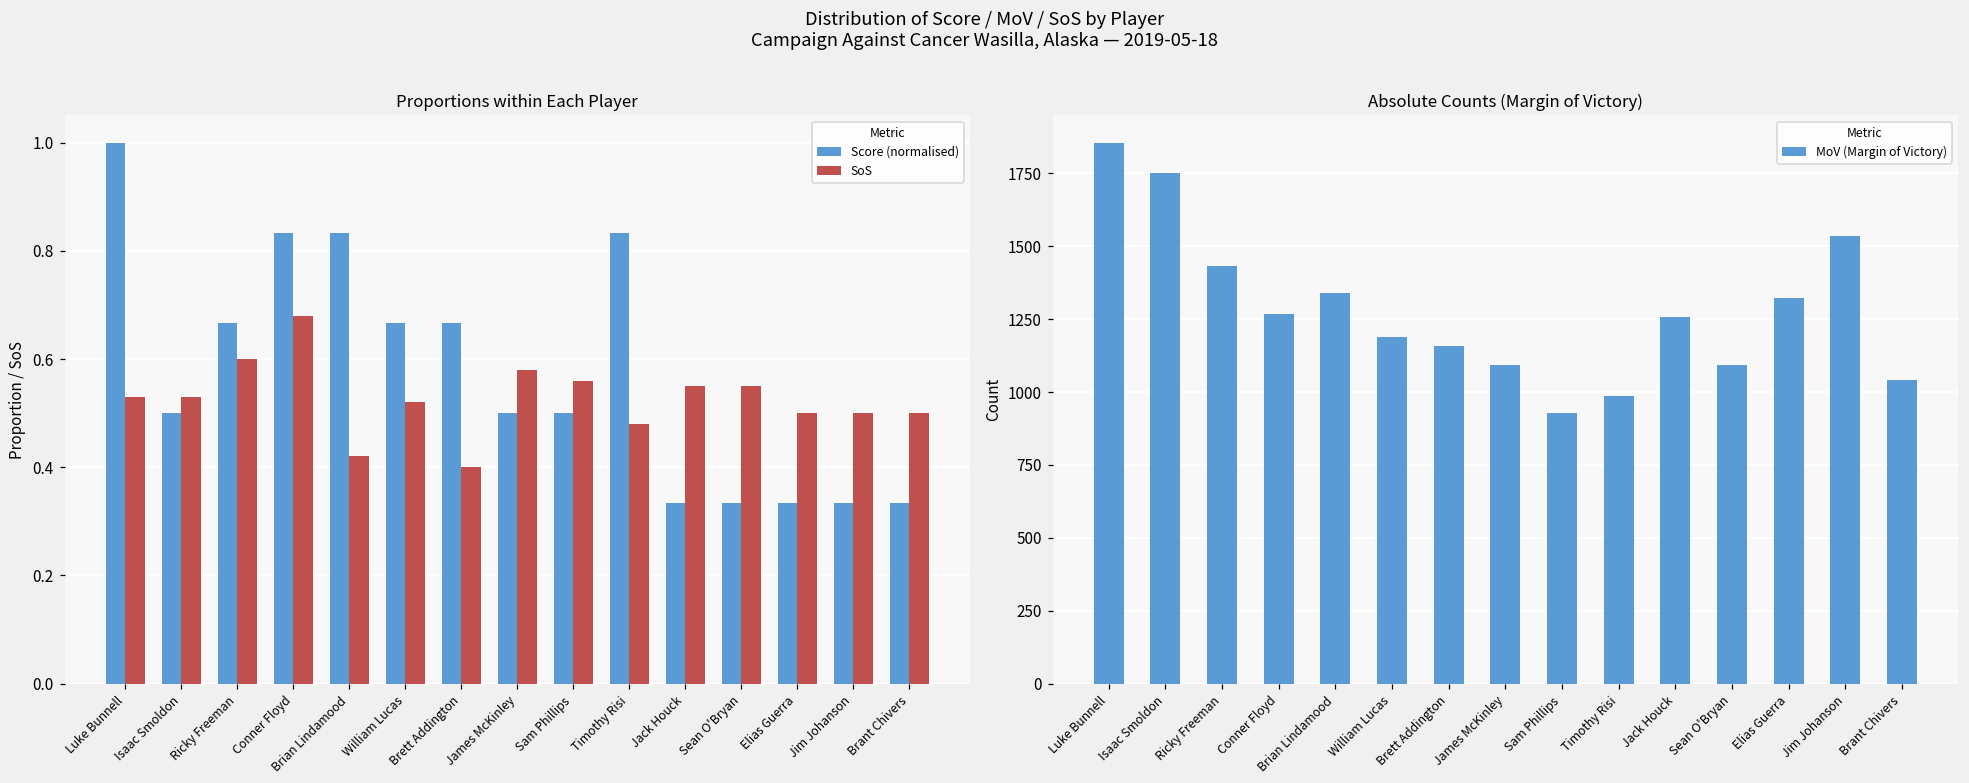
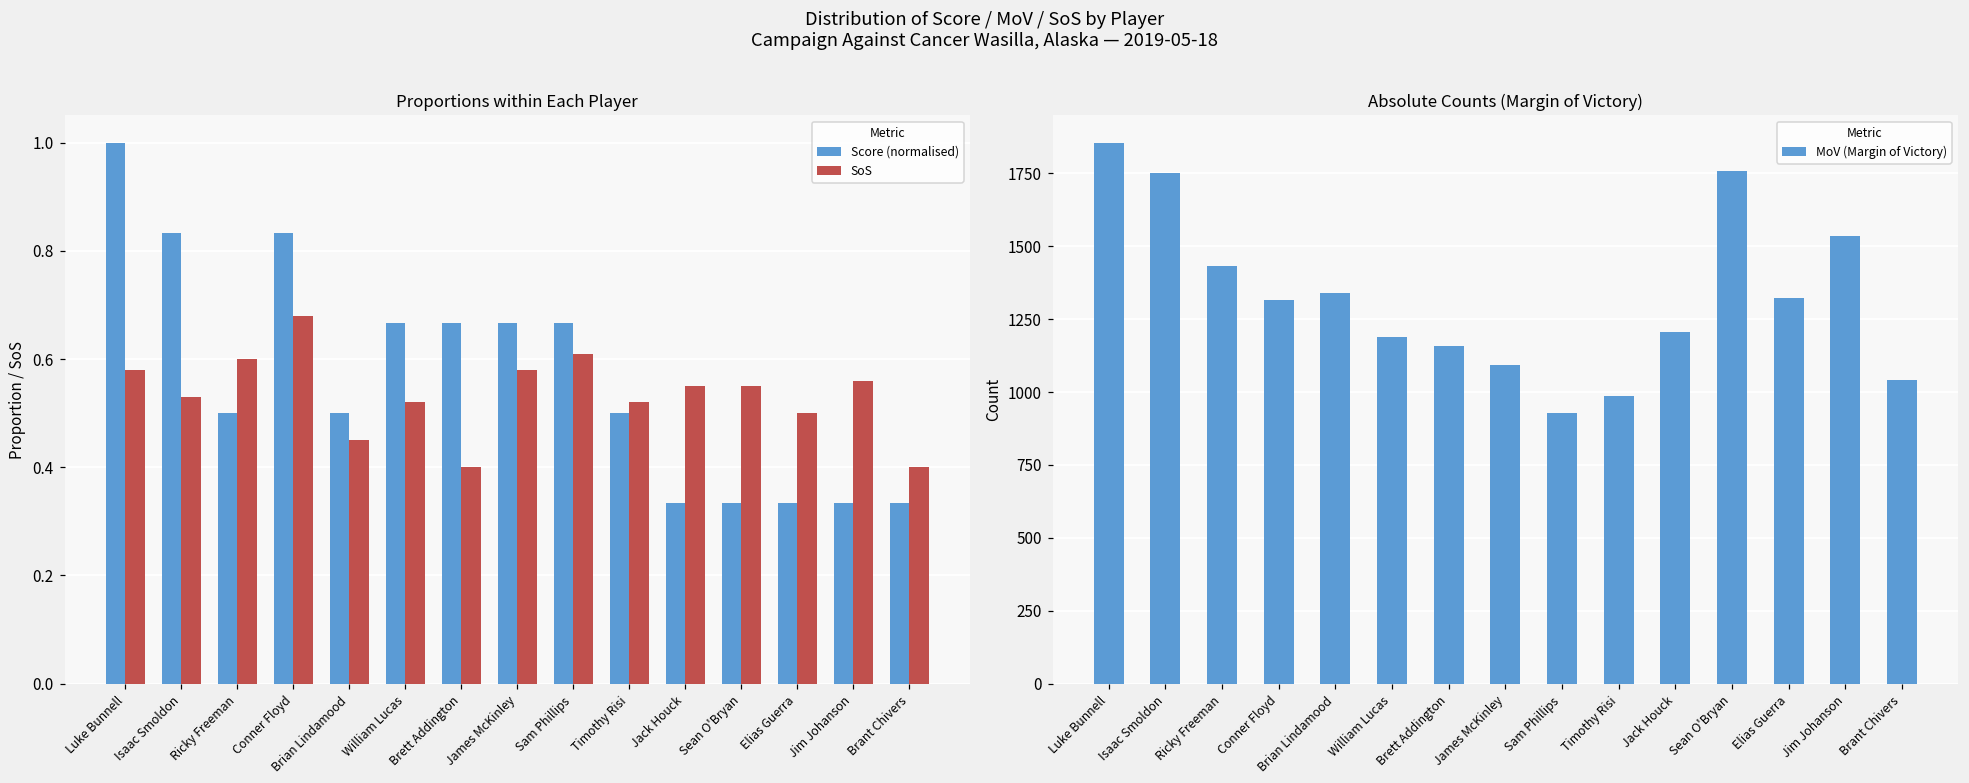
  {
    "Proportions within Each Player": {
      "Score (normalised)": {
        "Luke Bunnell": 1.00,
-       "Isaac Smoldon": 0.50,
-       "Ricky Freeman": 0.67,
+       "Isaac Smoldon": 0.83,
+       "Ricky Freeman": 0.50,
        "Conner Floyd": 0.83,
-       "Brian Lindamood": 0.83,
+       "Brian Lindamood": 0.50,
        "William Lucas": 0.67,
        "Brett Addington": 0.67,
-       "James McKinley": 0.50,
-       "Sam Phillips": 0.50,
-       "Timothy Risi": 0.83,
+       "James McKinley": 0.67,
+       "Sam Phillips": 0.67,
+       "Timothy Risi": 0.50,
        "Jack Houck": 0.33,
        "Sean O'Bryan": 0.33,
        "Elias Guerra": 0.33,
        "Jim Johanson": 0.33,
        "Brant Chivers": 0.33
      },
      "SoS": {
-       "Luke Bunnell": 0.53,
+       "Luke Bunnell": 0.58,
        "Isaac Smoldon": 0.53,
        "Ricky Freeman": 0.60,
        "Conner Floyd": 0.68,
-       "Brian Lindamood": 0.42,
+       "Brian Lindamood": 0.45,
        "William Lucas": 0.52,
        "Brett Addington": 0.40,
        "James McKinley": 0.58,
-       "Sam Phillips": 0.56,
-       "Timothy Risi": 0.48,
+       "Sam Phillips": 0.61,
+       "Timothy Risi": 0.52,
        "Jack Houck": 0.55,
        "Sean O'Bryan": 0.55,
        "Elias Guerra": 0.50,
-       "Jim Johanson": 0.50,
-       "Brant Chivers": 0.5
+       "Jim Johanson": 0.56,
+       "Brant Chivers": 0.4
      }
    },
    "Absolute Counts (Margin of Victory)": {
      "Luke Bunnell": 1850,
      "Isaac Smoldon": 1750,
      "Ricky Freeman": 1430,
-     "Conner Floyd": 1270,
+     "Conner Floyd": 1320,
      "Brian Lindamood": 1340,
      "William Lucas": 1190,
      "Brett Addington": 1160,
      "James McKinley": 1090,
      "Sam Phillips": 930,
      "Timothy Risi": 990,
-     "Jack Houck": 1260,
-     "Sean O'Bryan": 1090,
+     "Jack Houck": 1210,
+     "Sean O'Bryan": 1760,
      "Elias Guerra": 1320,
      "Jim Johanson": 1540,
      "Brant Chivers": 1040
    }
  }
